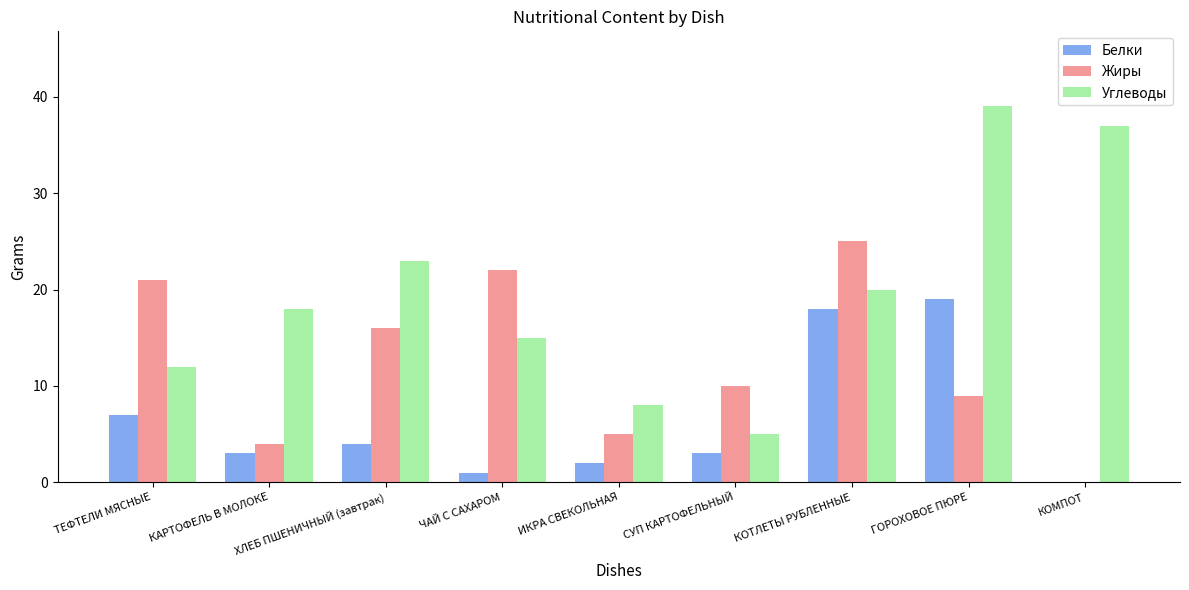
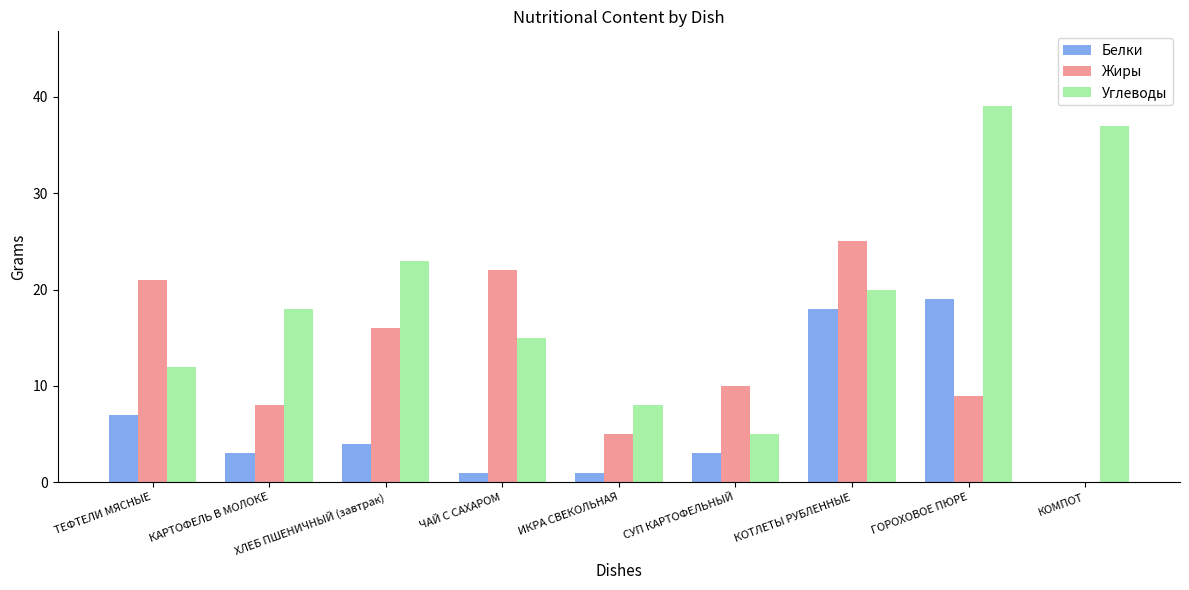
  {
    "Белки": {
      "ТЕФТЕЛИ МЯСНЫЕ": 7,
      "КАРТОФЕЛЬ В МОЛОКЕ": 3,
      "ХЛЕБ ПШЕНИЧНЫЙ (завтрак)": 4,
      "ЧАЙ С САХАРОМ": 1,
-     "ИКРА СВЕКОЛЬНАЯ": 2,
+     "ИКРА СВЕКОЛЬНАЯ": 1,
      "СУП КАРТОФЕЛЬНЫЙ": 3,
      "КОТЛЕТЫ РУБЛЕННЫЕ": 18,
      "ГОРОХОВОЕ ПЮРЕ": 19,
      "КОМПОТ": 0
    },
    "Жиры": {
      "ТЕФТЕЛИ МЯСНЫЕ": 21,
-     "КАРТОФЕЛЬ В МОЛОКЕ": 4,
+     "КАРТОФЕЛЬ В МОЛОКЕ": 8,
      "ХЛЕБ ПШЕНИЧНЫЙ (завтрак)": 16,
      "ЧАЙ С САХАРОМ": 22,
      "ИКРА СВЕКОЛЬНАЯ": 5,
      "СУП КАРТОФЕЛЬНЫЙ": 10,
      "КОТЛЕТЫ РУБЛЕННЫЕ": 25,
      "ГОРОХОВОЕ ПЮРЕ": 9,
      "КОМПОТ": 0
    },
    "Углеводы": {
      "ТЕФТЕЛИ МЯСНЫЕ": 12,
      "КАРТОФЕЛЬ В МОЛОКЕ": 18,
      "ХЛЕБ ПШЕНИЧНЫЙ (завтрак)": 23,
      "ЧАЙ С САХАРОМ": 15,
      "ИКРА СВЕКОЛЬНАЯ": 8,
      "СУП КАРТОФЕЛЬНЫЙ": 5,
      "КОТЛЕТЫ РУБЛЕННЫЕ": 20,
      "ГОРОХОВОЕ ПЮРЕ": 39,
      "КОМПОТ": 37
    }
  }
